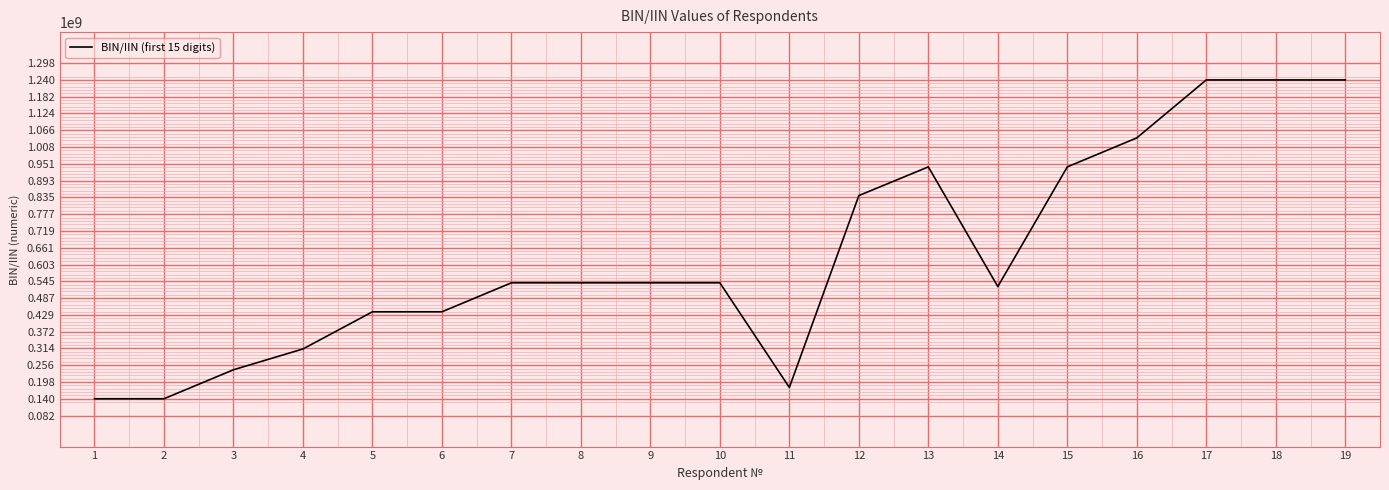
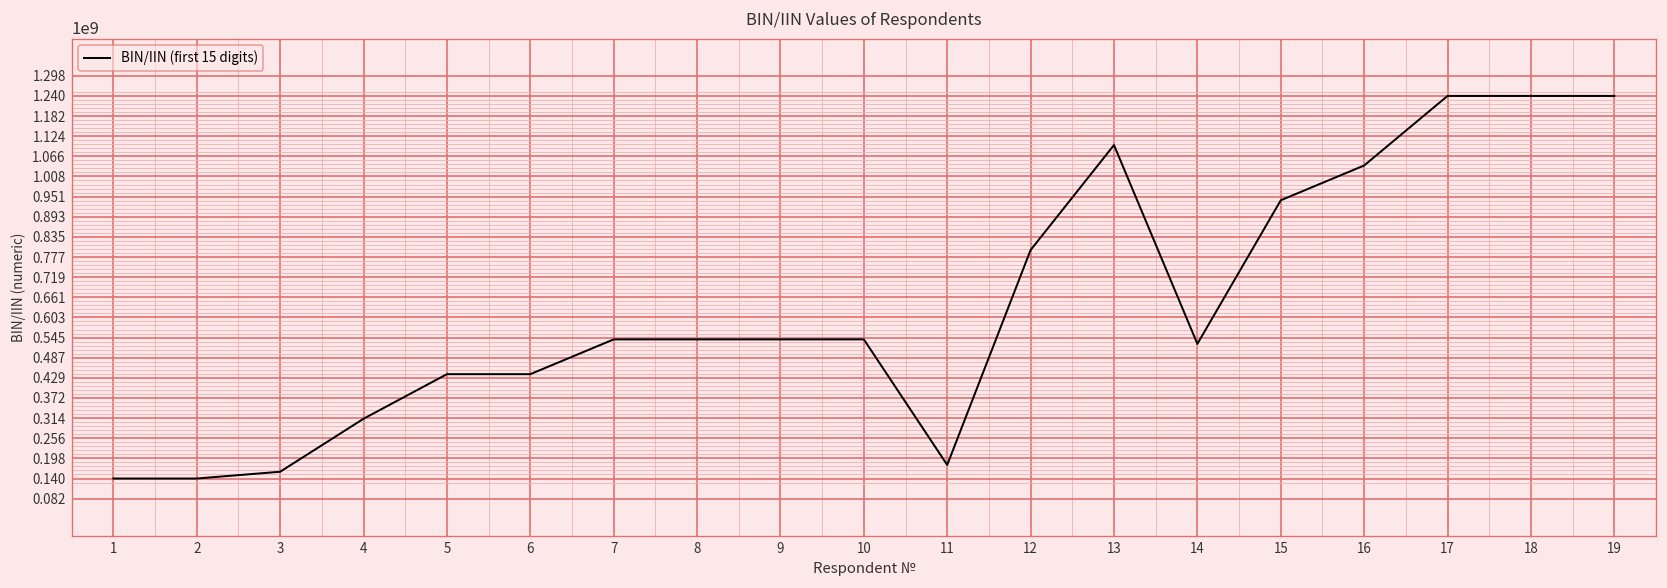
  {
    "1": 140000000,
    "2": 140000000,
-   "3": 240000000,
+   "3": 160000000,
    "4": 310000000,
    "5": 440000000,
    "6": 440000000,
    "7": 540000000,
    "8": 540000000,
    "9": 540000000,
    "10": 540000000,
    "11": 180000000,
-   "12": 840000000,
-   "13": 940000000,
+   "12": 800000000,
+   "13": 1100000000,
    "14": 530000000,
    "15": 940000000,
    "16": 1040000000,
    "17": 1240000000,
    "18": 1240000000,
    "19": 1240000000
  }
